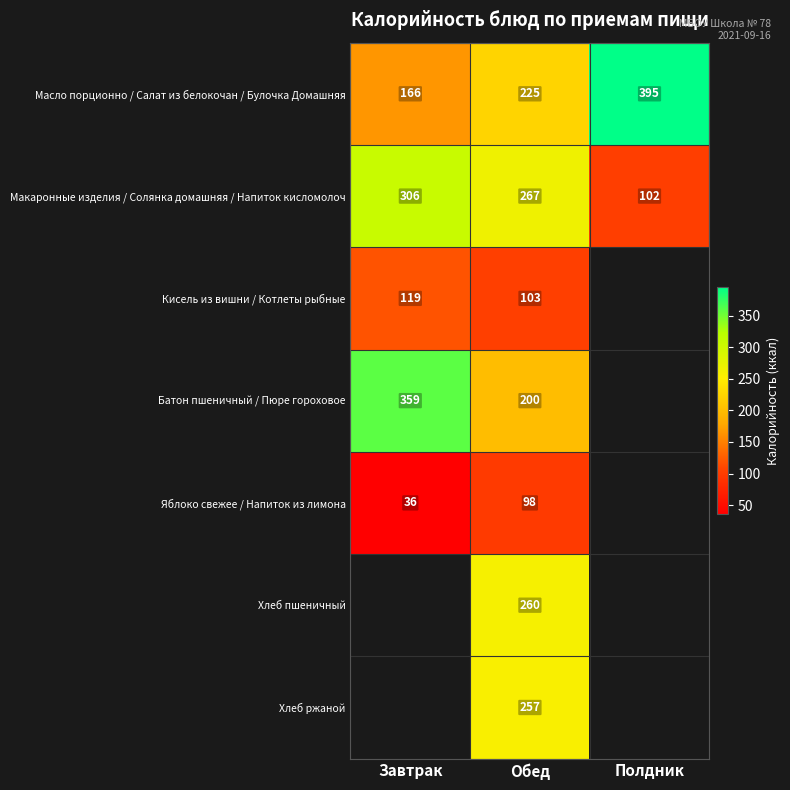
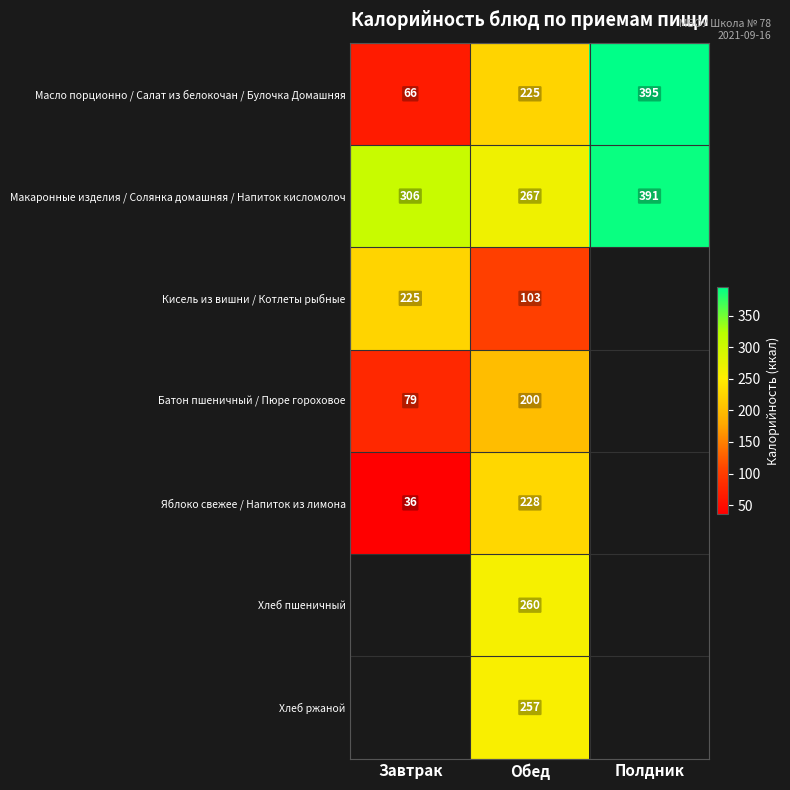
  {
    "Масло порционно / Салат из белокочан / Булочка Домашняя": {
-     "Завтрак": 166
+     "Завтрак": 66
    },
    "Макаронные изделия / Солянка домашняя / Напиток кисломолоч": {
-     "Полдник": 102
+     "Полдник": 391
    },
    "Кисель из вишни / Котлеты рыбные": {
-     "Завтрак": 119
+     "Завтрак": 225
    },
    "Батон пшеничный / Пюре гороховое": {
-     "Завтрак": 359
+     "Завтрак": 79
    },
    "Яблоко свежее / Напиток из лимона": {
-     "Обед": 98
+     "Обед": 228
    }
  }
